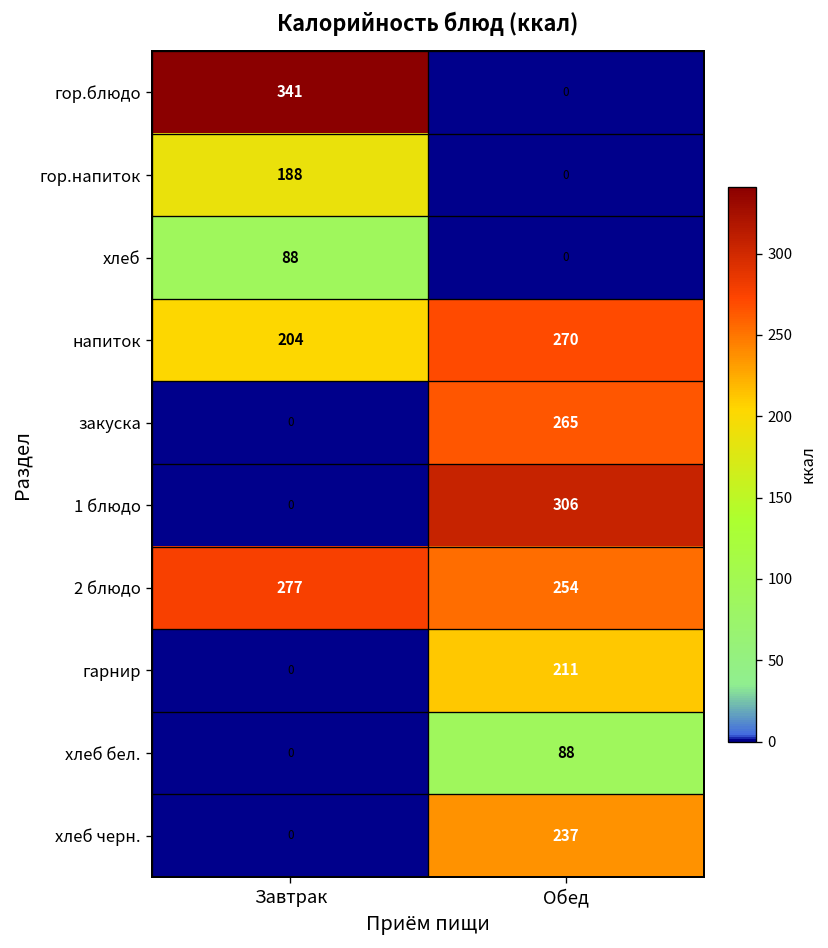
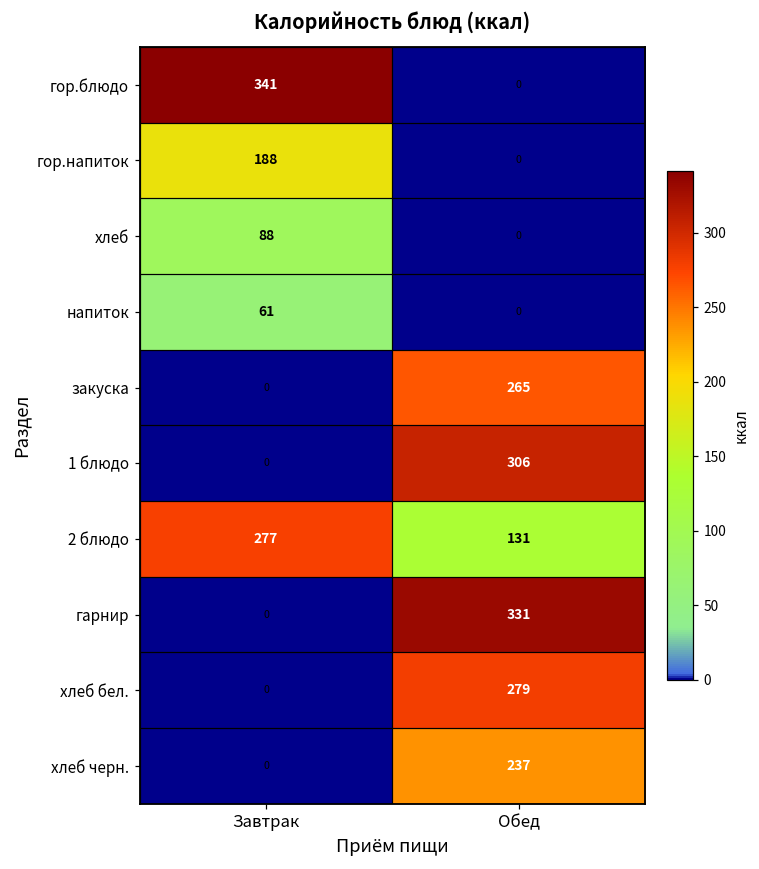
  {
    "гор.блюдо": {
      "Завтрак": 341,
      "Обед": 0
    },
    "гор.напиток": {
      "Завтрак": 188,
      "Обед": 0
    },
    "хлеб": {
      "Завтрак": 88,
      "Обед": 0
    },
    "напиток": {
-     "Завтрак": 204,
-     "Обед": 270
+     "Завтрак": 61,
+     "Обед": 0
    },
    "закуска": {
      "Завтрак": 0,
      "Обед": 265
    },
    "1 блюдо": {
      "Завтрак": 0,
      "Обед": 306
    },
    "2 блюдо": {
      "Завтрак": 277,
-     "Обед": 254
+     "Обед": 131
    },
    "гарнир": {
      "Завтрак": 0,
-     "Обед": 211
+     "Обед": 331
    },
    "хлеб бел.": {
      "Завтрак": 0,
-     "Обед": 88
+     "Обед": 279
    },
    "хлеб черн.": {
      "Завтрак": 0,
      "Обед": 237
    }
  }
